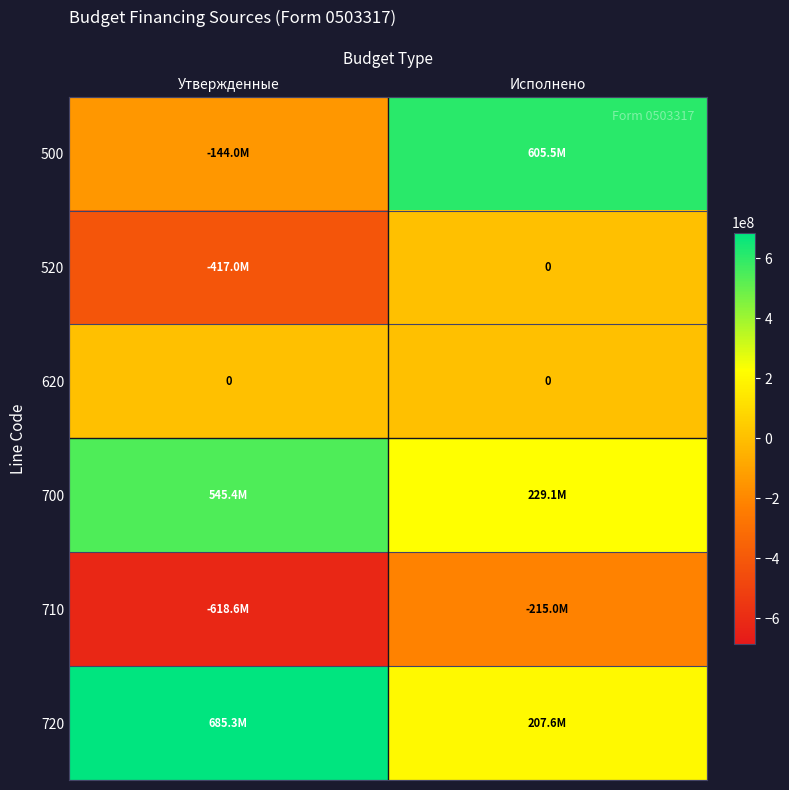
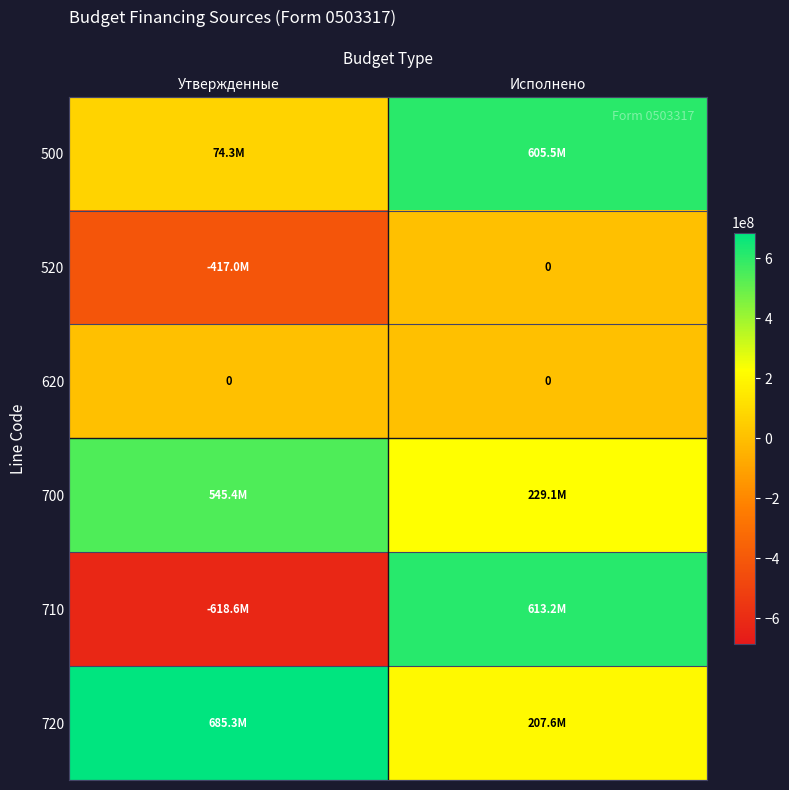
  {
    "500": {
-     "Утвержденные": "-144.0M"
+     "Утвержденные": "74.3M"
    },
    "520": {
      "Утвержденные": "-417.0M",
      "Исполнено": "0"
    },
    "620": {
      "Утвержденные": "0",
      "Исполнено": "0"
    },
    "700": {
      "Утвержденные": "545.4M",
      "Исполнено": "229.1M"
    },
    "710": {
      "Утвержденные": "-618.6M",
-     "Исполнено": "-215.0M"
+     "Исполнено": "613.2M"
    },
    "720": {
      "Утвержденные": "685.3M",
      "Исполнено": "207.6M"
    }
  }
